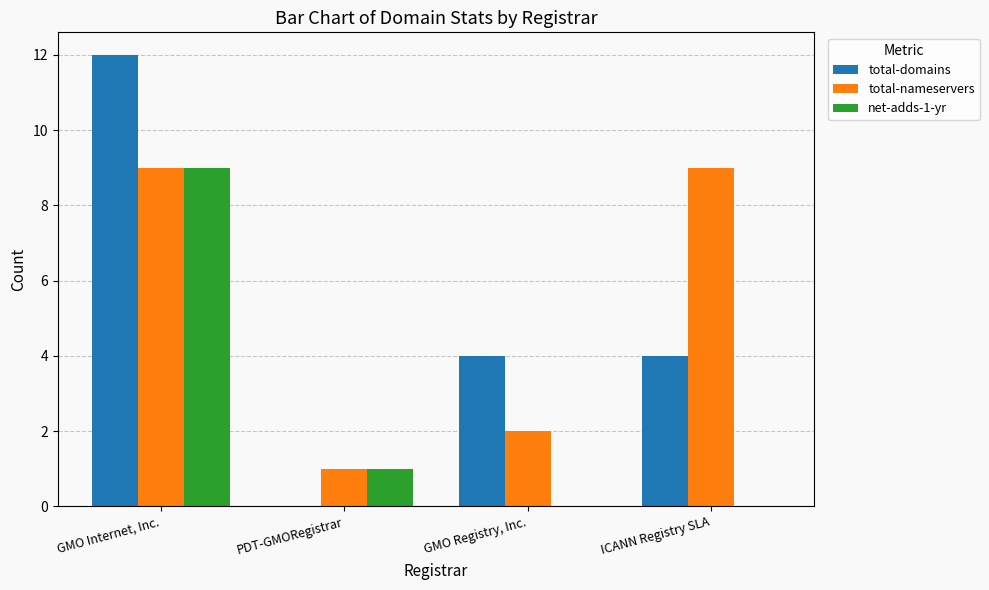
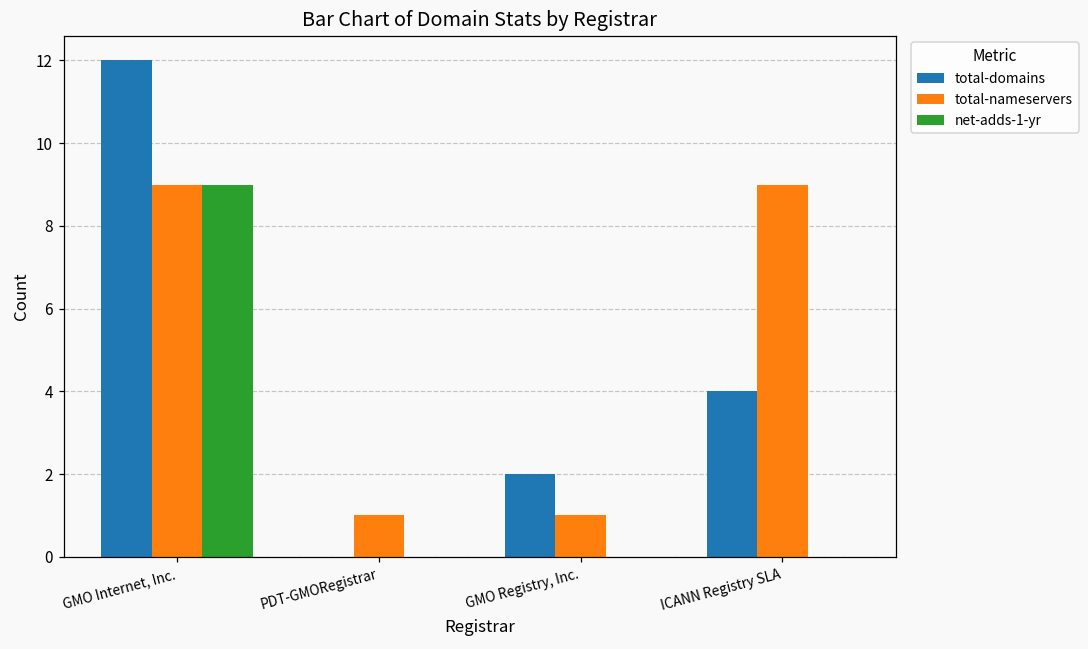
  {
    "total-domains": {
      "GMO Internet, Inc.": 12,
      "PDT-GMORegistrar": 0,
-     "GMO Registry, Inc.": 4,
+     "GMO Registry, Inc.": 2,
      "ICANN Registry SLA": 4
    },
    "total-nameservers": {
      "GMO Internet, Inc.": 9,
      "PDT-GMORegistrar": 1,
-     "GMO Registry, Inc.": 2,
+     "GMO Registry, Inc.": 1,
      "ICANN Registry SLA": 9
    },
    "net-adds-1-yr": {
      "GMO Internet, Inc.": 9,
-     "PDT-GMORegistrar": 1,
+     "PDT-GMORegistrar": 0,
      "GMO Registry, Inc.": 0,
      "ICANN Registry SLA": 0
    }
  }
